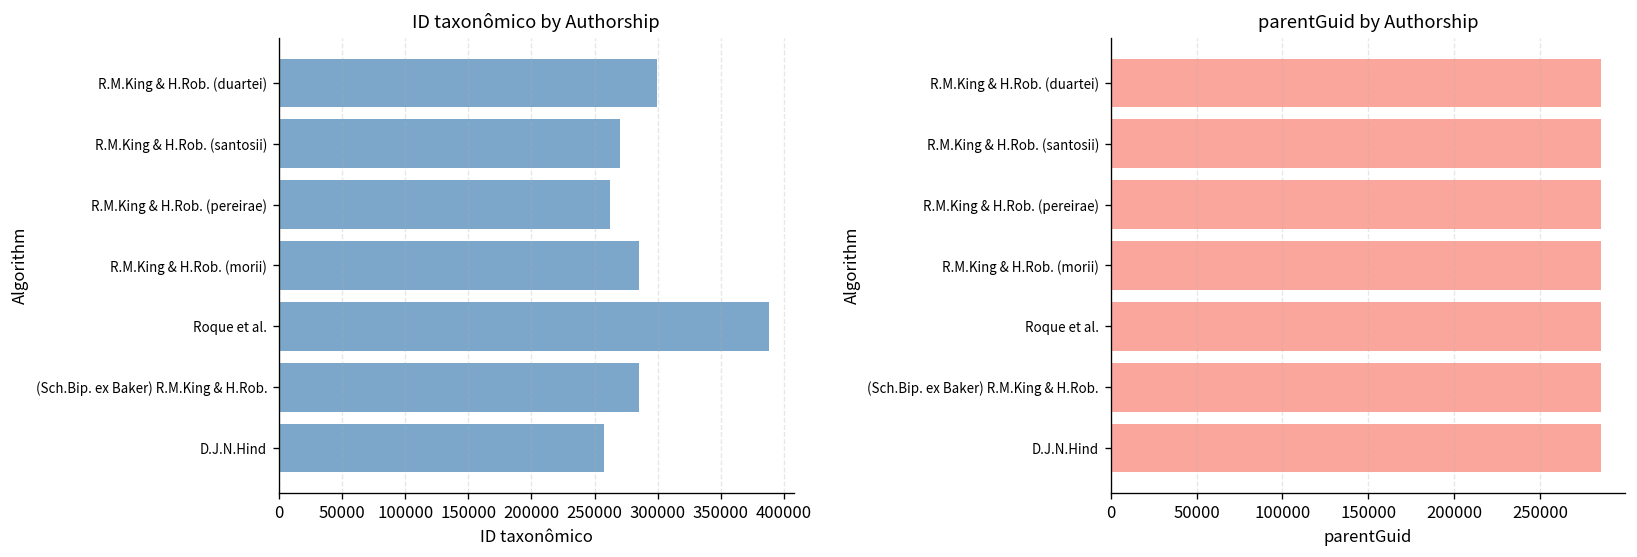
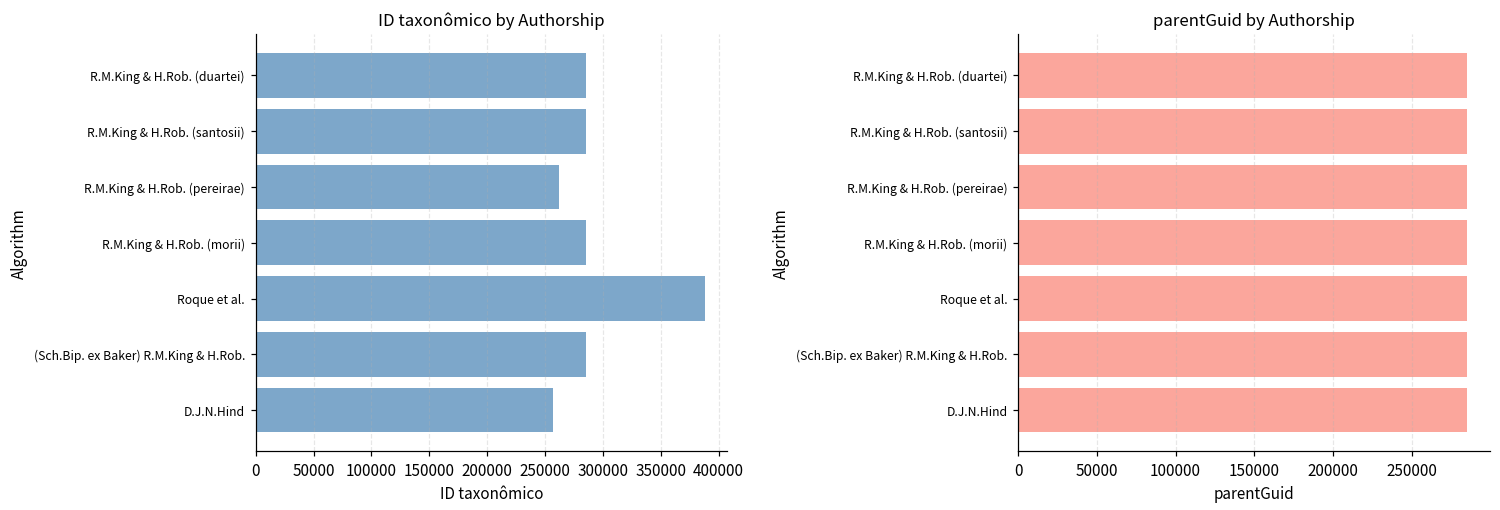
  {
    "ID taxonômico by Authorship": {
-     "R.M.King & H.Rob. (duartei)": 300000,
-     "R.M.King & H.Rob. (santosii)": 270000,
+     "R.M.King & H.Rob. (duartei)": 285000,
+     "R.M.King & H.Rob. (santosii)": 285000,
      "R.M.King & H.Rob. (pereirae)": 262000,
      "R.M.King & H.Rob. (morii)": 285000,
      "Roque et al.": 388000,
      "(Sch.Bip. ex Baker) R.M.King & H.Rob.": 285000,
      "D.J.N.Hind": 257000
    },
    "parentGuid by Authorship": {
      "R.M.King & H.Rob. (duartei)": 285000,
      "R.M.King & H.Rob. (santosii)": 285000,
      "R.M.King & H.Rob. (pereirae)": 285000,
      "R.M.King & H.Rob. (morii)": 285000,
      "Roque et al.": 285000,
      "(Sch.Bip. ex Baker) R.M.King & H.Rob.": 285000,
      "D.J.N.Hind": 285000
    }
  }
